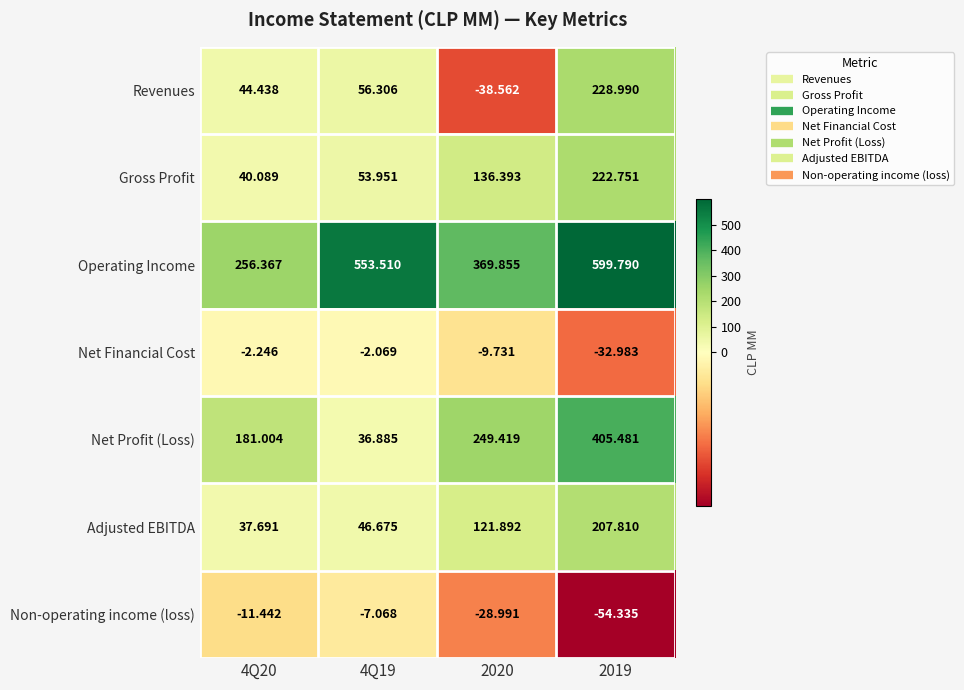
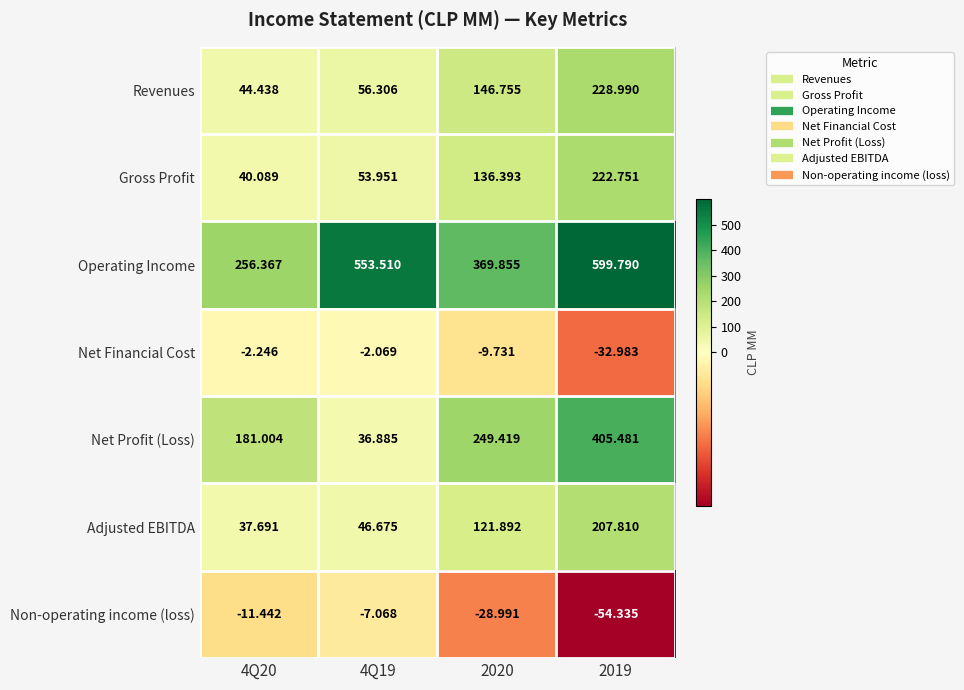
  {
    "Revenues": {
      "4Q20": 44.438,
      "4Q19": 56.306,
-     "2020": -38.562,
+     "2020": 146.755,
      "2019": 228.990
    },
    "Gross Profit": {
      "4Q20": 40.089,
      "4Q19": 53.951,
      "2020": 136.393,
      "2019": 222.751
    },
    "Operating Income": {
      "4Q20": 256.367,
      "4Q19": 553.510,
      "2020": 369.855,
      "2019": 599.790
    },
    "Net Financial Cost": {
      "4Q20": -2.246,
      "4Q19": -2.069,
      "2020": -9.731,
      "2019": -32.983
    },
    "Net Profit (Loss)": {
      "4Q20": 181.004,
      "4Q19": 36.885,
      "2020": 249.419,
      "2019": 405.481
    },
    "Adjusted EBITDA": {
      "4Q20": 37.691,
      "4Q19": 46.675,
      "2020": 121.892,
      "2019": 207.810
    },
    "Non-operating income (loss)": {
      "4Q20": -11.442,
      "4Q19": -7.068,
      "2020": -28.991,
      "2019": -54.335
    }
  }
